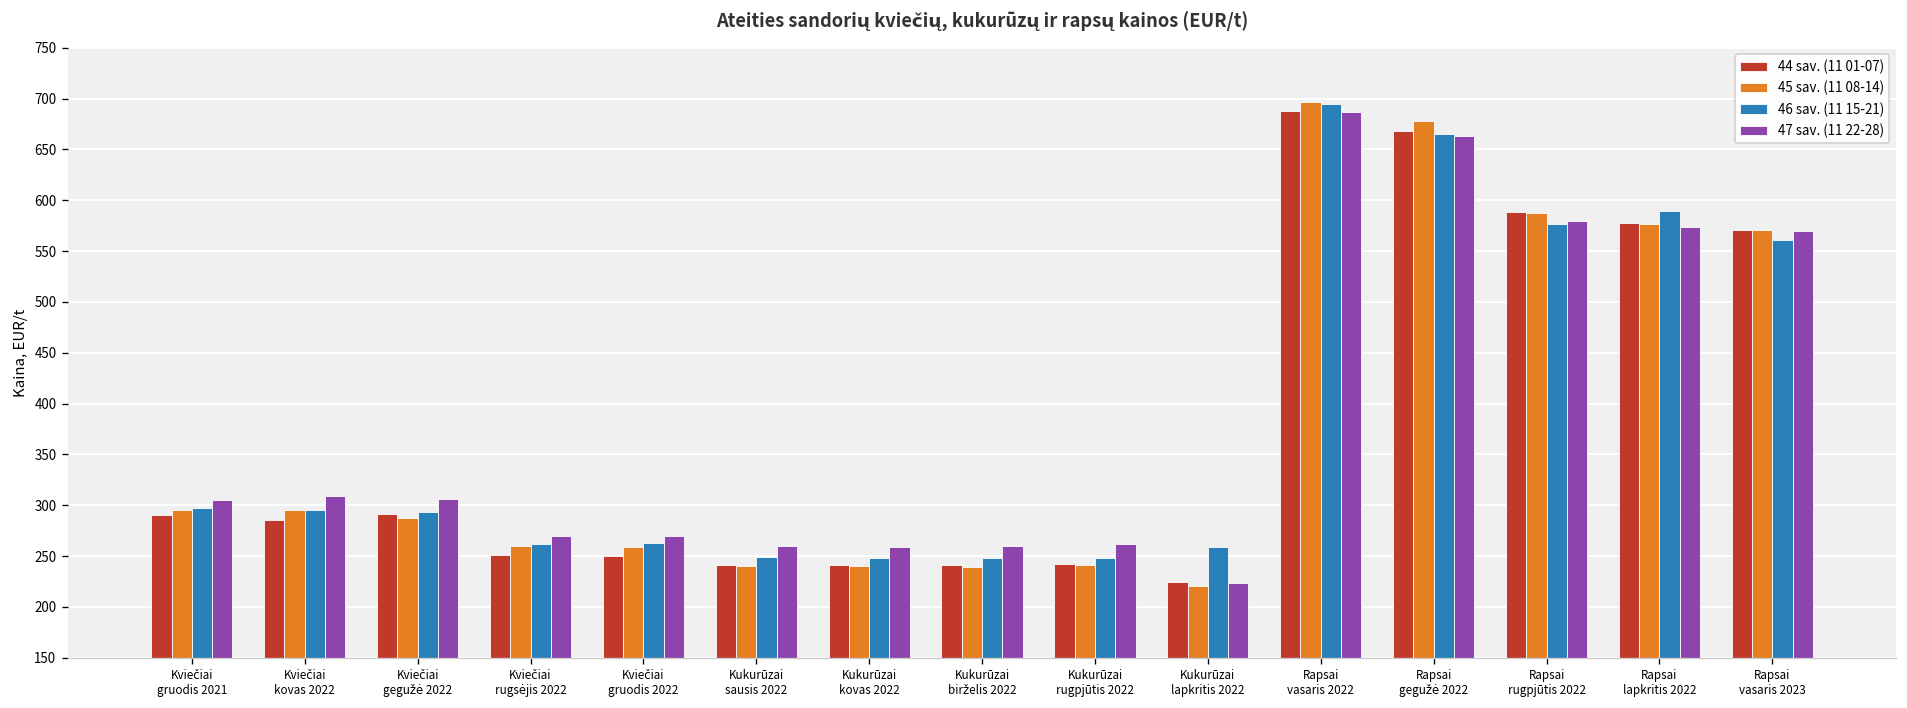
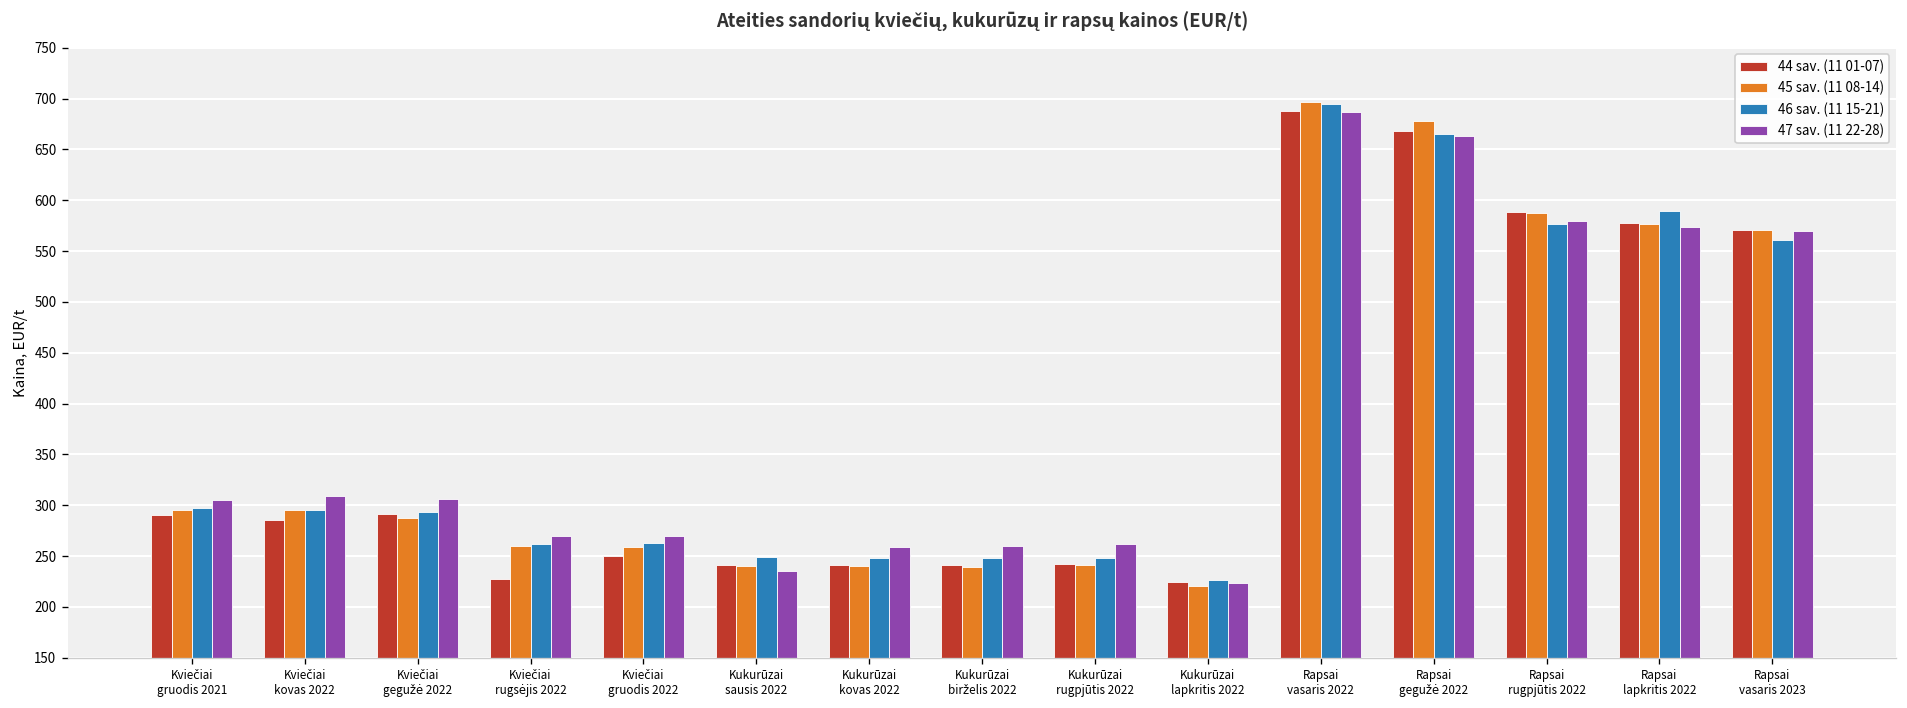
  {
    "44 sav. (11 01-07)": {
      "Kviečiai gruodis 2021": 290,
      "Kviečiai kovas 2022": 290,
      "Kviečiai gegužė 2022": 290,
-     "Kviečiai rugsėjis 2022": 250,
+     "Kviečiai rugsėjis 2022": 230,
      "Kviečiai gruodis 2022": 250,
      "Kukurūzai sausis 2022": 240,
      "Kukurūzai kovas 2022": 240,
      "Kukurūzai birželis 2022": 240,
      "Kukurūzai rugpjūtis 2022": 240,
      "Kukurūzai lapkritis 2022": 220,
      "Rapsai vasaris 2022": 690,
      "Rapsai gegužė 2022": 670,
      "Rapsai rugpjūtis 2022": 590,
      "Rapsai lapkritis 2022": 580,
      "Rapsai vasaris 2023": 570
    },
    "45 sav. (11 08-14)": {
      "Kviečiai gruodis 2021": 300,
      "Kviečiai kovas 2022": 300,
      "Kviečiai gegužė 2022": 290,
      "Kviečiai rugsėjis 2022": 260,
      "Kviečiai gruodis 2022": 260,
      "Kukurūzai sausis 2022": 240,
      "Kukurūzai kovas 2022": 240,
      "Kukurūzai birželis 2022": 240,
      "Kukurūzai rugpjūtis 2022": 240,
      "Kukurūzai lapkritis 2022": 220,
      "Rapsai vasaris 2022": 700,
      "Rapsai gegužė 2022": 680,
      "Rapsai rugpjūtis 2022": 590,
      "Rapsai lapkritis 2022": 580,
      "Rapsai vasaris 2023": 570
    },
    "46 sav. (11 15-21)": {
      "Kviečiai gruodis 2021": 300,
      "Kviečiai kovas 2022": 300,
      "Kviečiai gegužė 2022": 290,
      "Kviečiai rugsėjis 2022": 260,
      "Kviečiai gruodis 2022": 260,
      "Kukurūzai sausis 2022": 250,
      "Kukurūzai kovas 2022": 250,
      "Kukurūzai birželis 2022": 250,
      "Kukurūzai rugpjūtis 2022": 250,
-     "Kukurūzai lapkritis 2022": 260,
+     "Kukurūzai lapkritis 2022": 230,
      "Rapsai vasaris 2022": 690,
      "Rapsai gegužė 2022": 670,
      "Rapsai rugpjūtis 2022": 580,
      "Rapsai lapkritis 2022": 590,
      "Rapsai vasaris 2023": 560
    },
    "47 sav. (11 22-28)": {
      "Kviečiai gruodis 2021": 310,
      "Kviečiai kovas 2022": 310,
      "Kviečiai gegužė 2022": 310,
      "Kviečiai rugsėjis 2022": 270,
      "Kviečiai gruodis 2022": 270,
-     "Kukurūzai sausis 2022": 260,
+     "Kukurūzai sausis 2022": 240,
      "Kukurūzai kovas 2022": 260,
      "Kukurūzai birželis 2022": 260,
      "Kukurūzai rugpjūtis 2022": 260,
      "Kukurūzai lapkritis 2022": 220,
      "Rapsai vasaris 2022": 690,
      "Rapsai gegužė 2022": 660,
      "Rapsai rugpjūtis 2022": 580,
      "Rapsai lapkritis 2022": 570,
      "Rapsai vasaris 2023": 570
    }
  }
